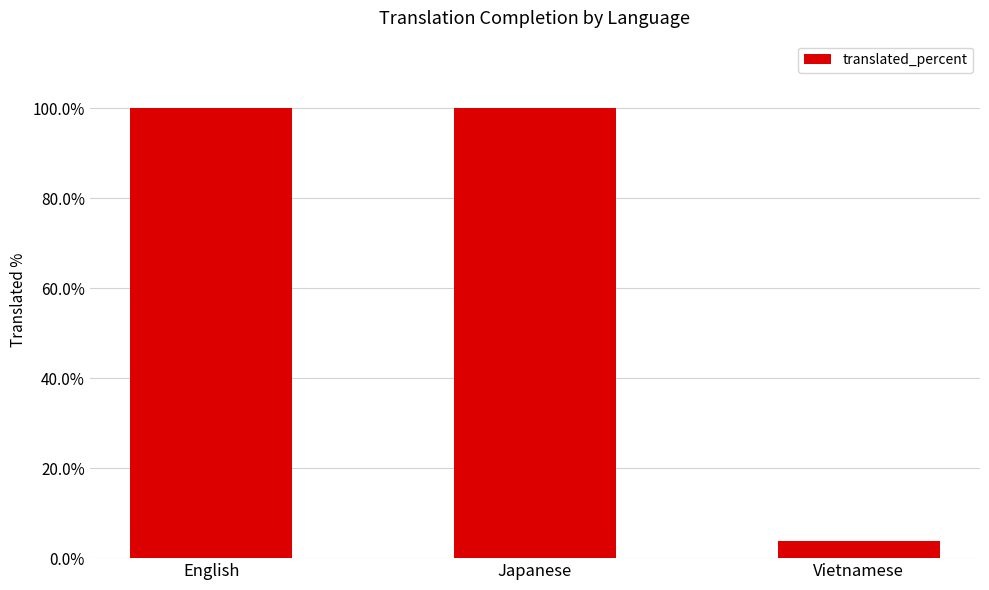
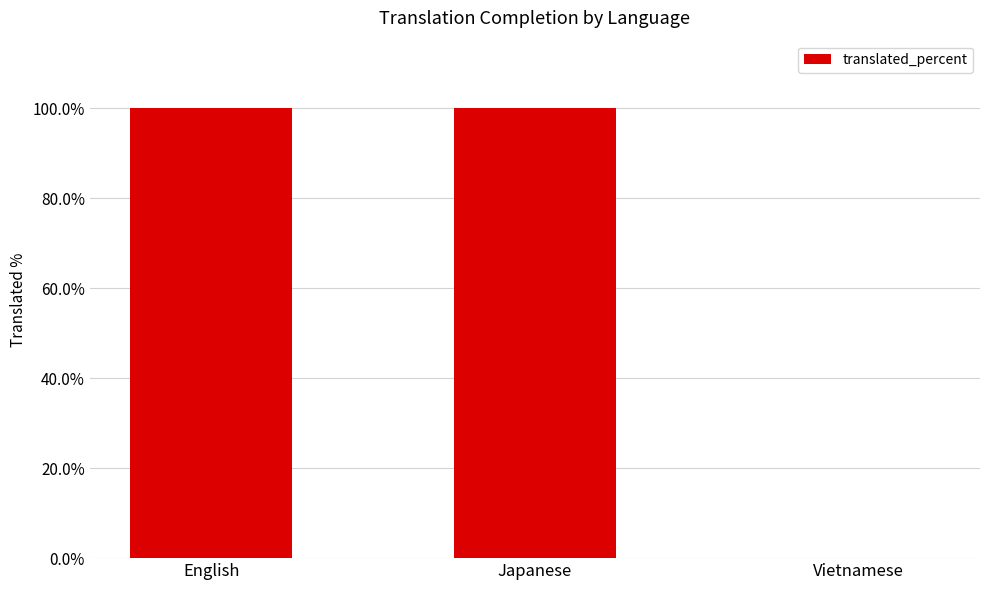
  {
    "English": "100%",
    "Japanese": "100%",
-   "Vietnamese": "4%"
+   "Vietnamese": "0%"
  }
